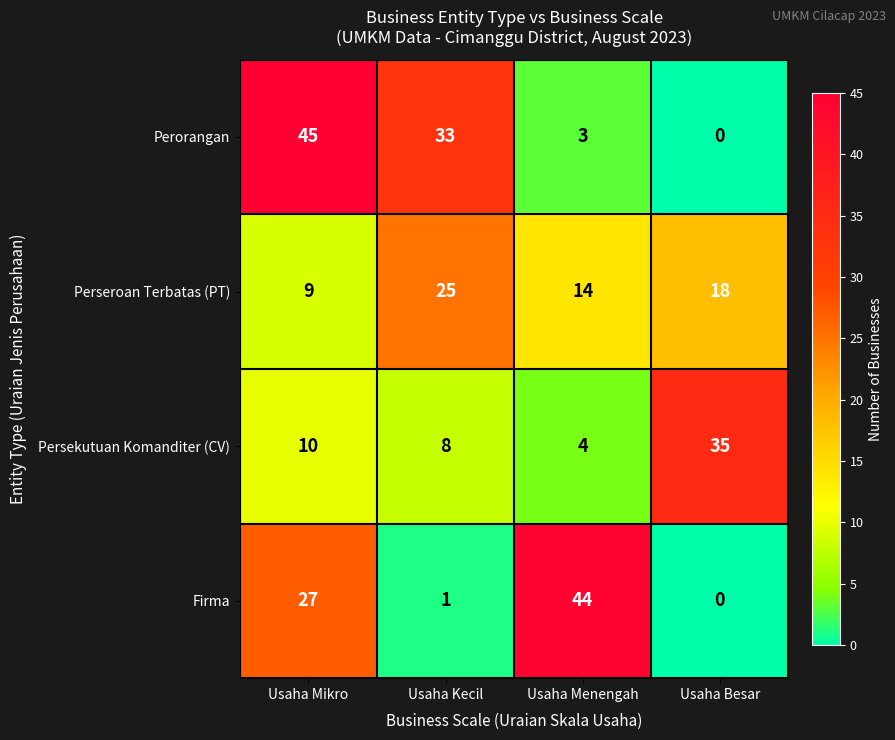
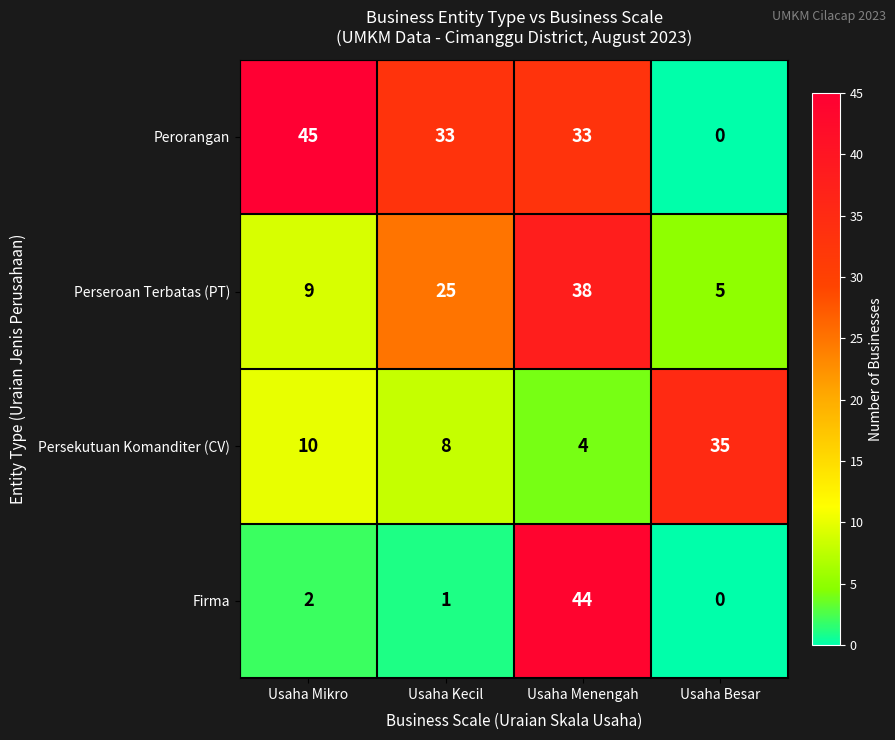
  {
    "Perorangan": {
      "Usaha Mikro": 45,
      "Usaha Kecil": 33,
-     "Usaha Menengah": 3,
+     "Usaha Menengah": 33,
      "Usaha Besar": 0
    },
    "Perseroan Terbatas (PT)": {
      "Usaha Mikro": 9,
      "Usaha Kecil": 25,
-     "Usaha Menengah": 14,
-     "Usaha Besar": 18
+     "Usaha Menengah": 38,
+     "Usaha Besar": 5
    },
    "Persekutuan Komanditer (CV)": {
      "Usaha Mikro": 10,
      "Usaha Kecil": 8,
      "Usaha Menengah": 4,
      "Usaha Besar": 35
    },
    "Firma": {
-     "Usaha Mikro": 27,
+     "Usaha Mikro": 2,
      "Usaha Kecil": 1,
      "Usaha Menengah": 44,
      "Usaha Besar": 0
    }
  }
